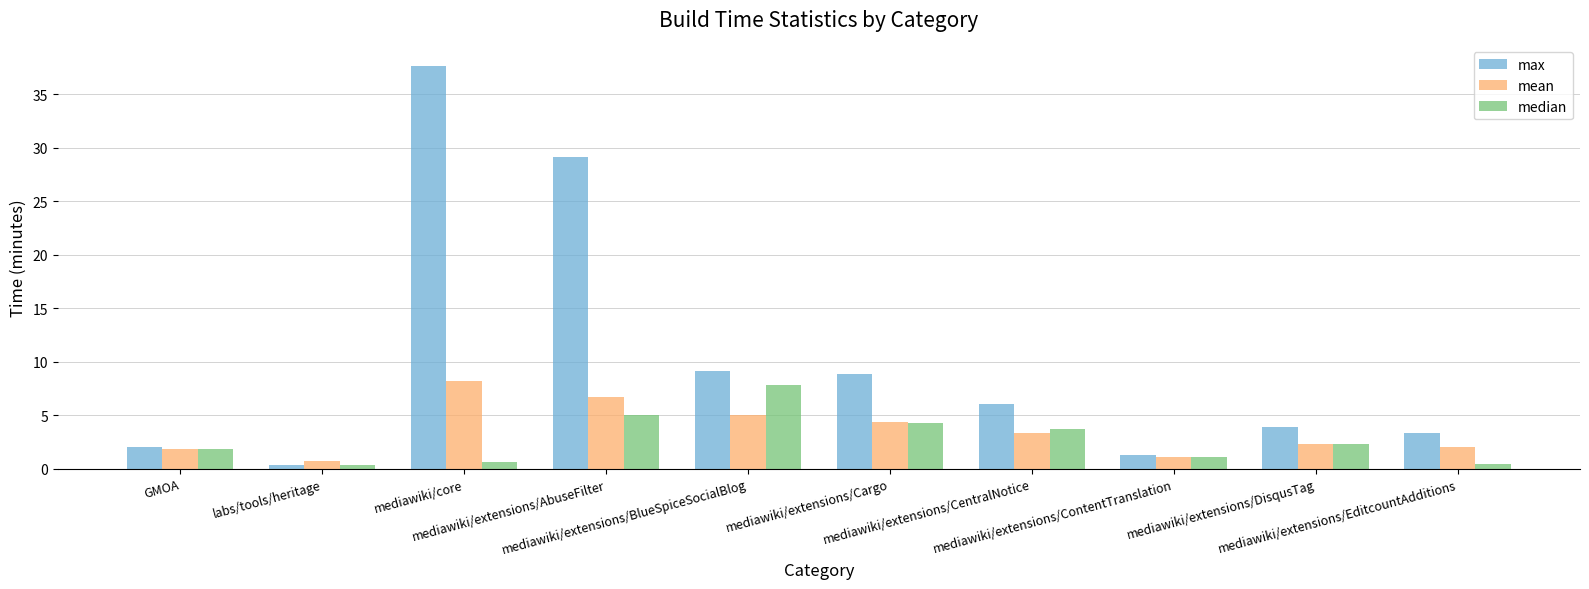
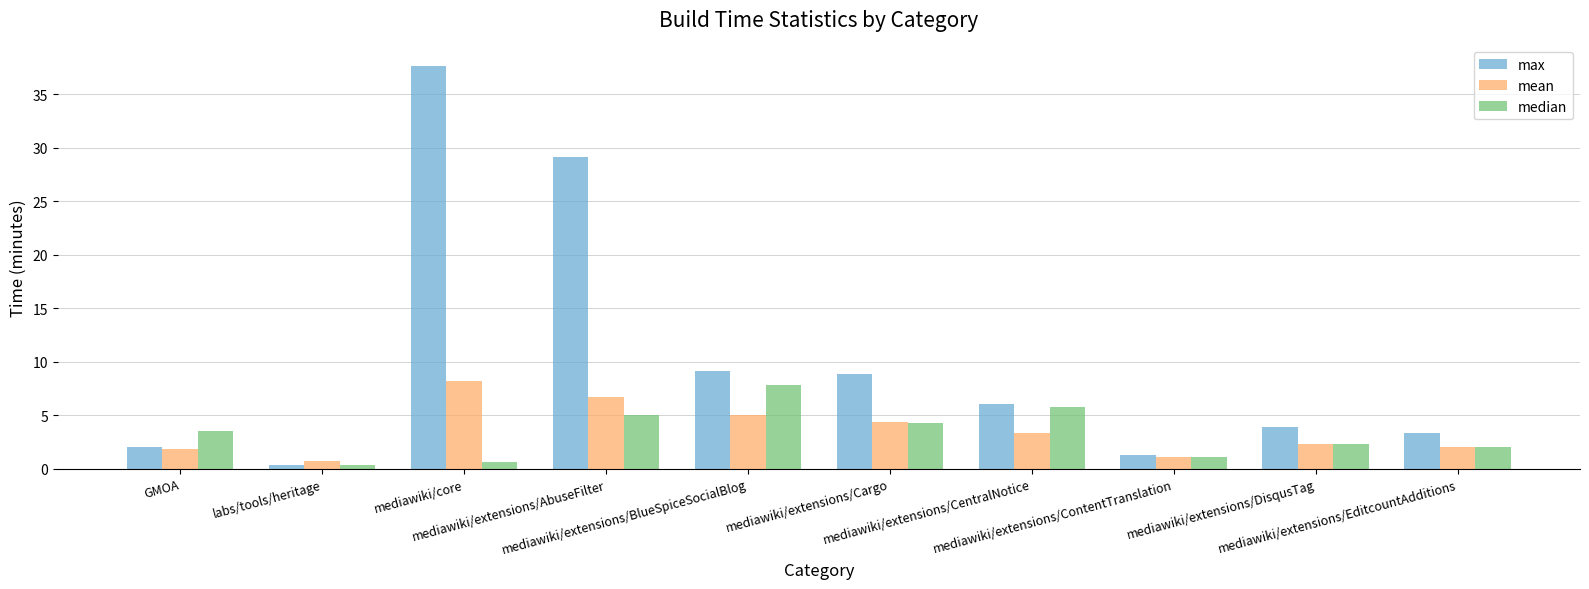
  {
    "max": {
      "GMOA": 2.0,
      "labs/tools/heritage": 0.4,
      "mediawiki/core": 37.7,
      "mediawiki/extensions/AbuseFilter": 29.1,
      "mediawiki/extensions/BlueSpiceSocialBlog": 9.2,
      "mediawiki/extensions/Cargo": 8.9,
      "mediawiki/extensions/CentralNotice": 6.1,
      "mediawiki/extensions/ContentTranslation": 1.3,
      "mediawiki/extensions/DisqusTag": 3.9,
      "mediawiki/extensions/EditcountAdditions": 3.4
    },
    "mean": {
      "GMOA": 1.9,
      "labs/tools/heritage": 0.7,
      "mediawiki/core": 8.2,
      "mediawiki/extensions/AbuseFilter": 6.7,
      "mediawiki/extensions/BlueSpiceSocialBlog": 5.0,
      "mediawiki/extensions/Cargo": 4.4,
      "mediawiki/extensions/CentralNotice": 3.3,
      "mediawiki/extensions/ContentTranslation": 1.1,
      "mediawiki/extensions/DisqusTag": 2.3,
      "mediawiki/extensions/EditcountAdditions": 2.0
    },
    "median": {
-     "GMOA": 1.8,
+     "GMOA": 3.5,
      "labs/tools/heritage": 0.4,
      "mediawiki/core": 0.6,
      "mediawiki/extensions/AbuseFilter": 5.0,
      "mediawiki/extensions/BlueSpiceSocialBlog": 7.8,
      "mediawiki/extensions/Cargo": 4.3,
-     "mediawiki/extensions/CentralNotice": 3.8,
+     "mediawiki/extensions/CentralNotice": 5.8,
      "mediawiki/extensions/ContentTranslation": 1.1,
      "mediawiki/extensions/DisqusTag": 2.3,
-     "mediawiki/extensions/EditcountAdditions": 0.5
+     "mediawiki/extensions/EditcountAdditions": 2.0
    }
  }
